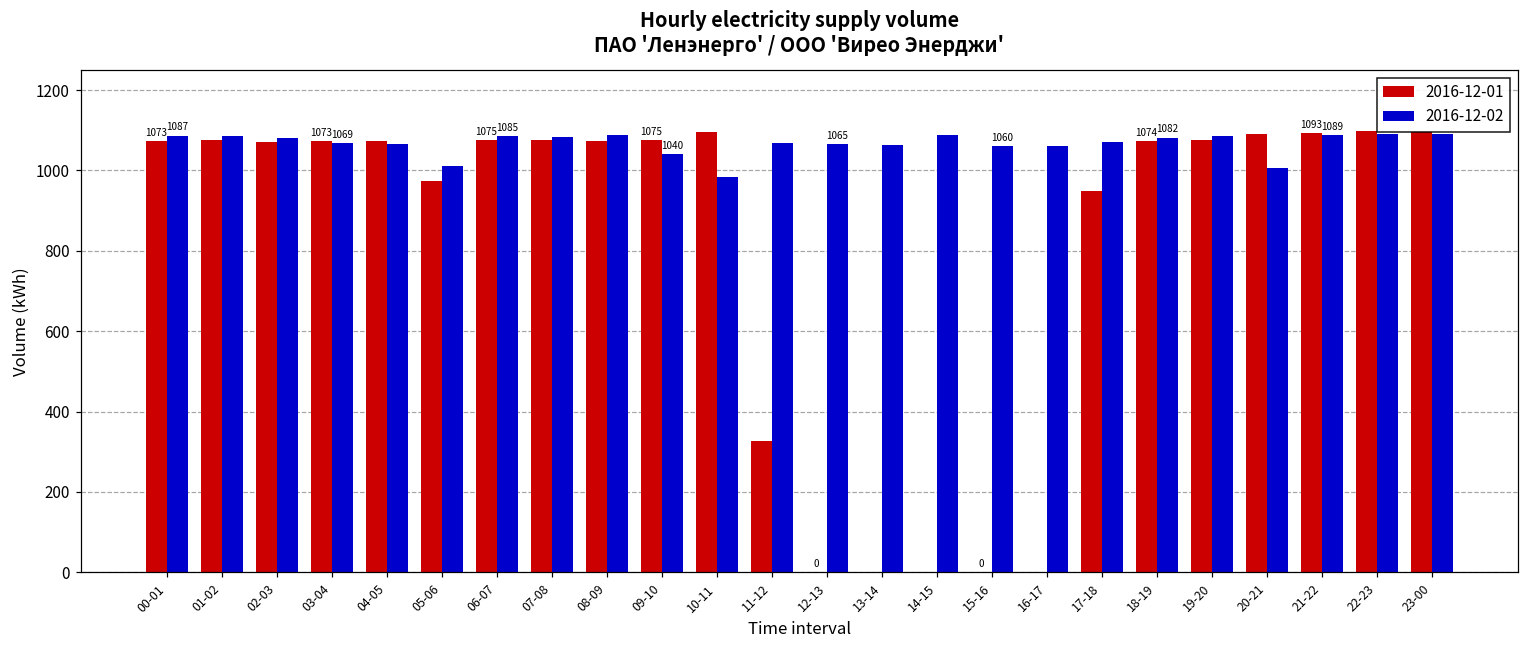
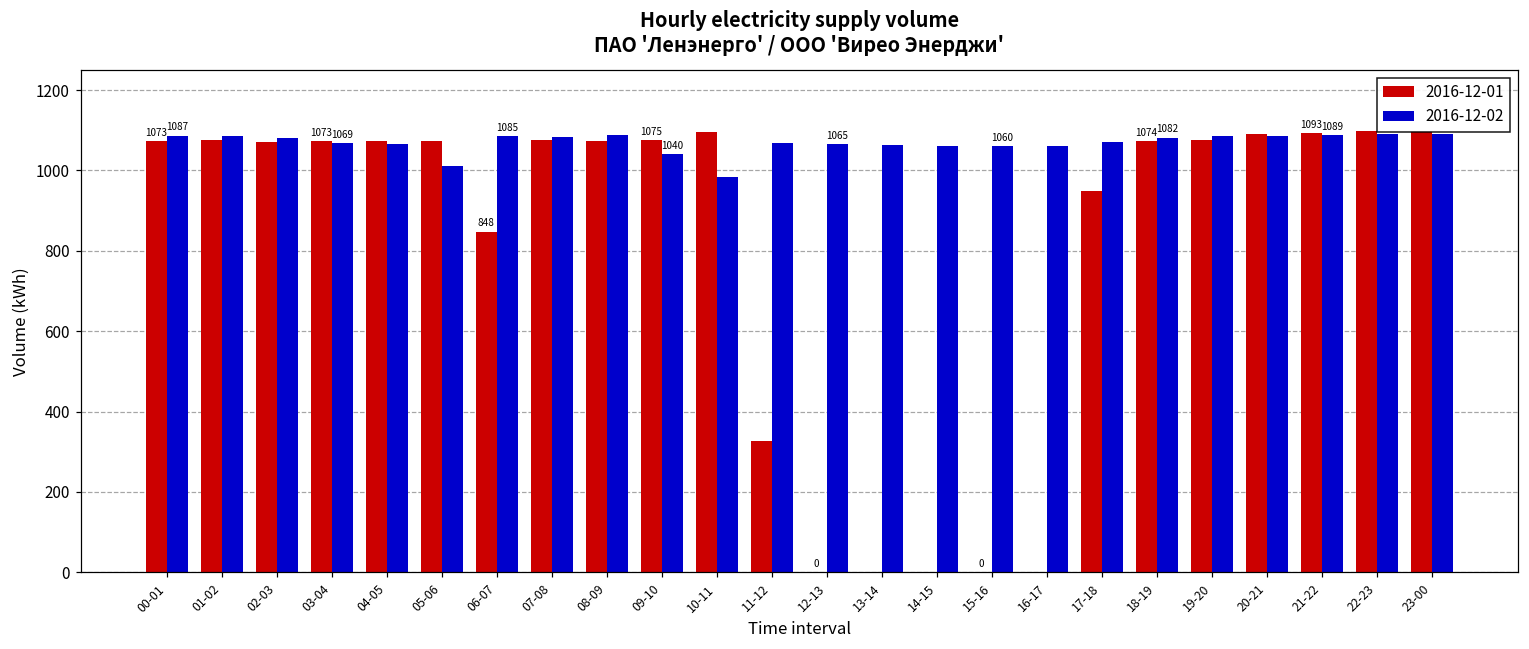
  {
    "2016-12-01": {
      "00-01": 1073,
      "03-04": 1073,
-     "05-06": 970,
-     "06-07": 1075,
+     "05-06": 1070,
+     "06-07": 848,
      "09-10": 1075,
      "12-13": 0,
      "15-16": 0,
      "18-19": 1074,
      "21-22": 1093
    },
    "2016-12-02": {
      "01-02": 1090,
      "02-03": 1080,
      "04-05": 1070,
      "05-06": 1010,
      "07-08": 1080,
      "08-09": 1090,
      "10-11": 990,
      "11-12": 1070,
      "13-14": 1060,
-     "14-15": 1090,
+     "14-15": 1060,
      "16-17": 1060,
      "17-18": 1070,
      "19-20": 1090,
-     "20-21": 1010,
+     "20-21": 1090,
      "22-23": 1090,
      "23-00": 1090
    }
  }
